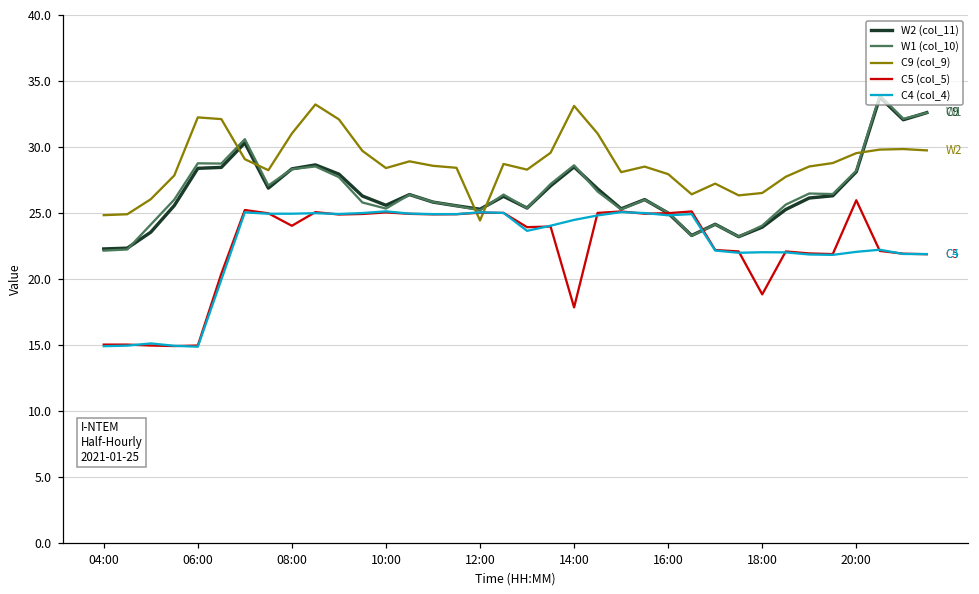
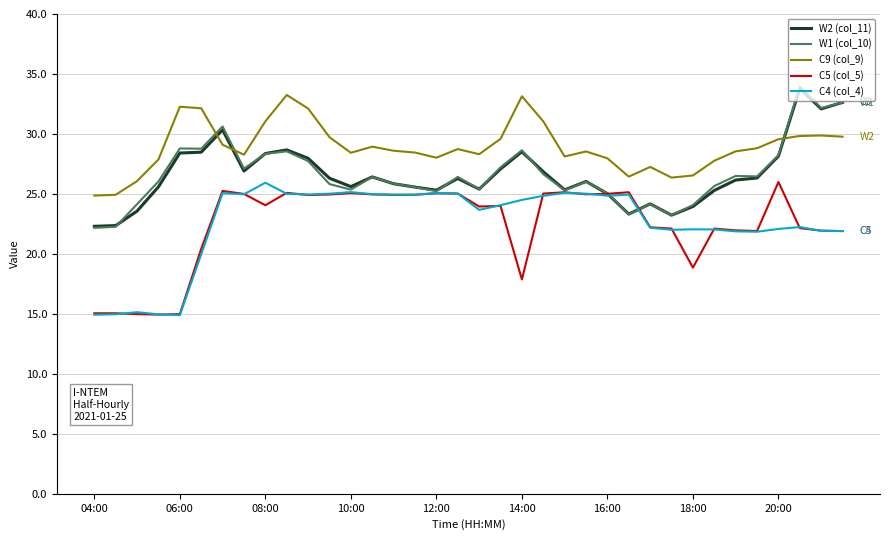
  {
    "W2 (col_11)": {
      "06:00": 28.4,
      "10:00": 25.6
    },
    "W1 (col_10)": {
      "06:00": 28.8
    },
    "C9 (col_9)": {
      "04:00": 24.9,
      "06:00": 32.3,
      "08:00": 31.0,
      "10:00": 28.4,
-     "12:00": 24.5,
+     "12:00": 28.0,
      "14:00": 33.1,
      "16:00": 28.0,
      "18:00": 26.5,
      "20:00": 29.6
    },
    "C5 (col_5)": {
      "08:00": 24.1,
      "14:00": 17.9,
      "18:00": 18.9,
      "20:00": 26.0
    },
    "C4 (col_4)": {
-     "08:00": 25.0,
+     "08:00": 25.9,
      "14:00": 24.5,
      "18:00": 22.0,
      "20:00": 22.1
    }
  }
